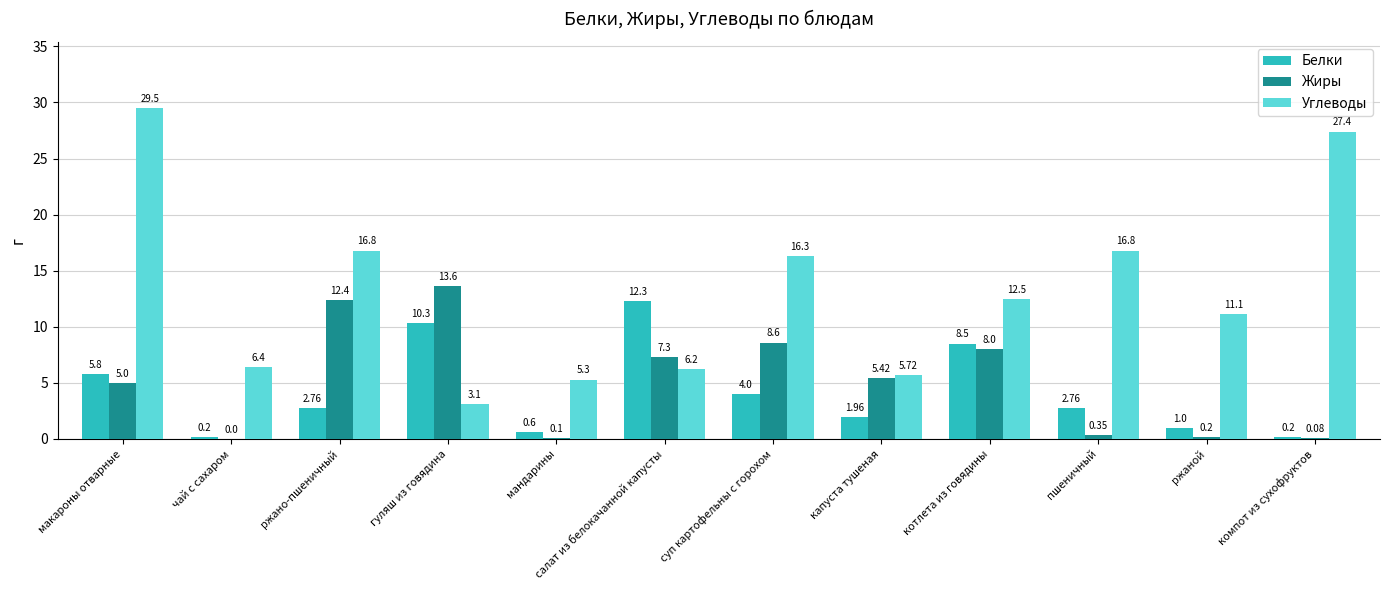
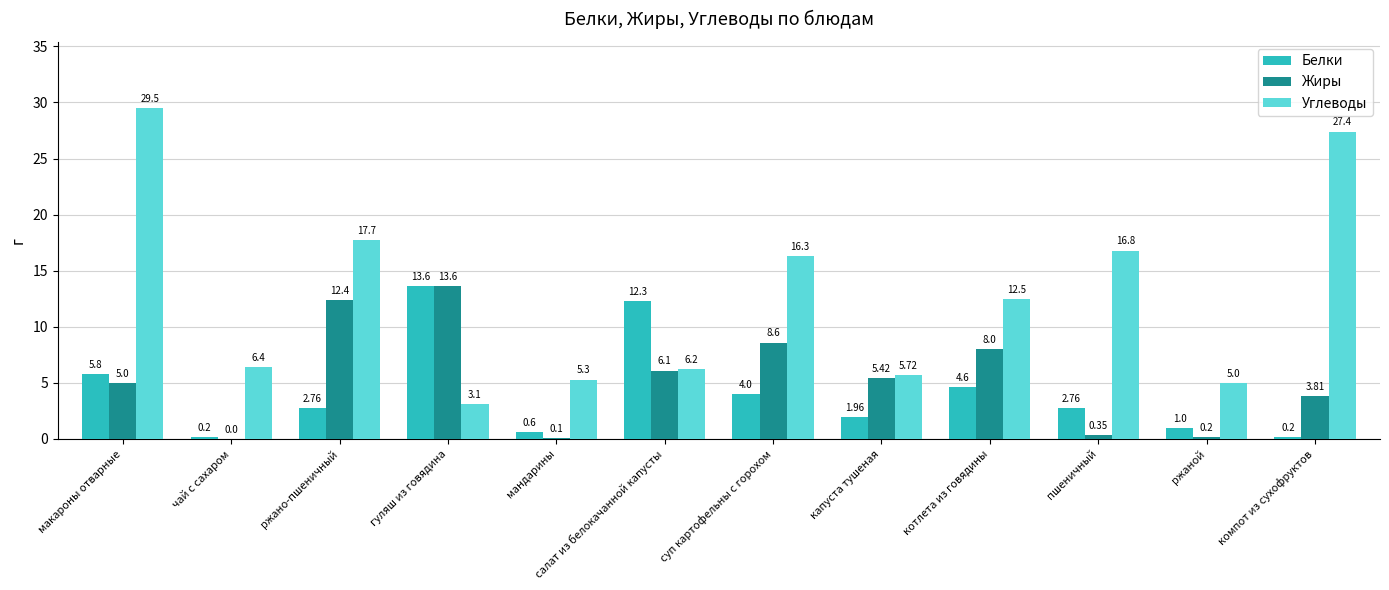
  {
    "Белки": {
      "макароны отварные": 5.8,
      "чай с сахаром": 0.2,
      "ржано-пшеничный": 2.76,
-     "гуляш из говядина": 10.3,
+     "гуляш из говядина": 13.6,
      "мандарины": 0.6,
      "салат из белокачанной капусты": 12.3,
      "суп картофельны с горохом": 4.0,
      "капуста тушеная": 1.96,
-     "котлета из говядины": 8.5,
+     "котлета из говядины": 4.6,
      "пшеничный": 2.76,
      "ржаной": 1.0,
      "компот из сухофруктов": 0.2
    },
    "Жиры": {
      "макароны отварные": 5.0,
      "чай с сахаром": 0.0,
      "ржано-пшеничный": 12.4,
      "гуляш из говядина": 13.6,
      "мандарины": 0.1,
-     "салат из белокачанной капусты": 7.3,
+     "салат из белокачанной капусты": 6.1,
      "суп картофельны с горохом": 8.6,
      "капуста тушеная": 5.42,
      "котлета из говядины": 8.0,
      "пшеничный": 0.35,
      "ржаной": 0.2,
-     "компот из сухофруктов": 0.08
+     "компот из сухофруктов": 3.81
    },
    "Углеводы": {
      "макароны отварные": 29.5,
      "чай с сахаром": 6.4,
-     "ржано-пшеничный": 16.8,
+     "ржано-пшеничный": 17.7,
      "гуляш из говядина": 3.1,
      "мандарины": 5.3,
      "салат из белокачанной капусты": 6.2,
      "суп картофельны с горохом": 16.3,
      "капуста тушеная": 5.72,
      "котлета из говядины": 12.5,
      "пшеничный": 16.8,
-     "ржаной": 11.1,
+     "ржаной": 5.0,
      "компот из сухофруктов": 27.4
    }
  }
